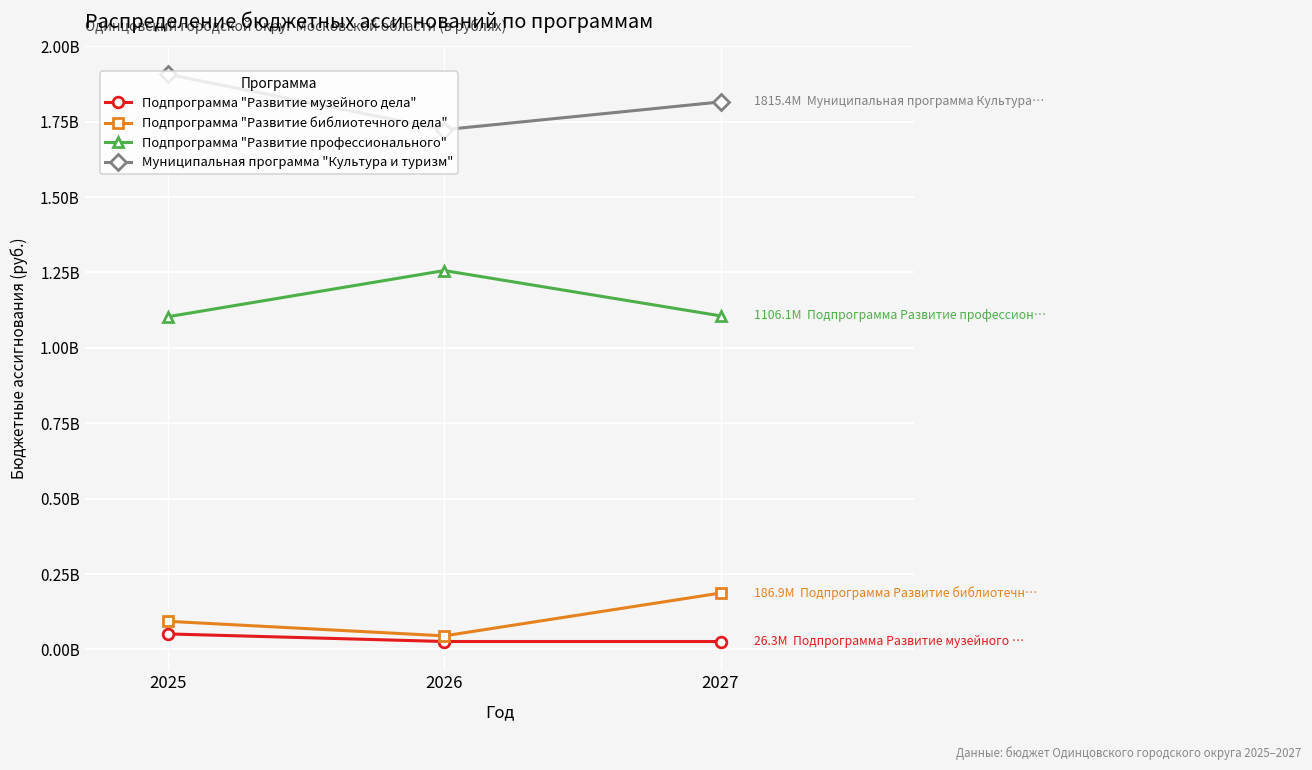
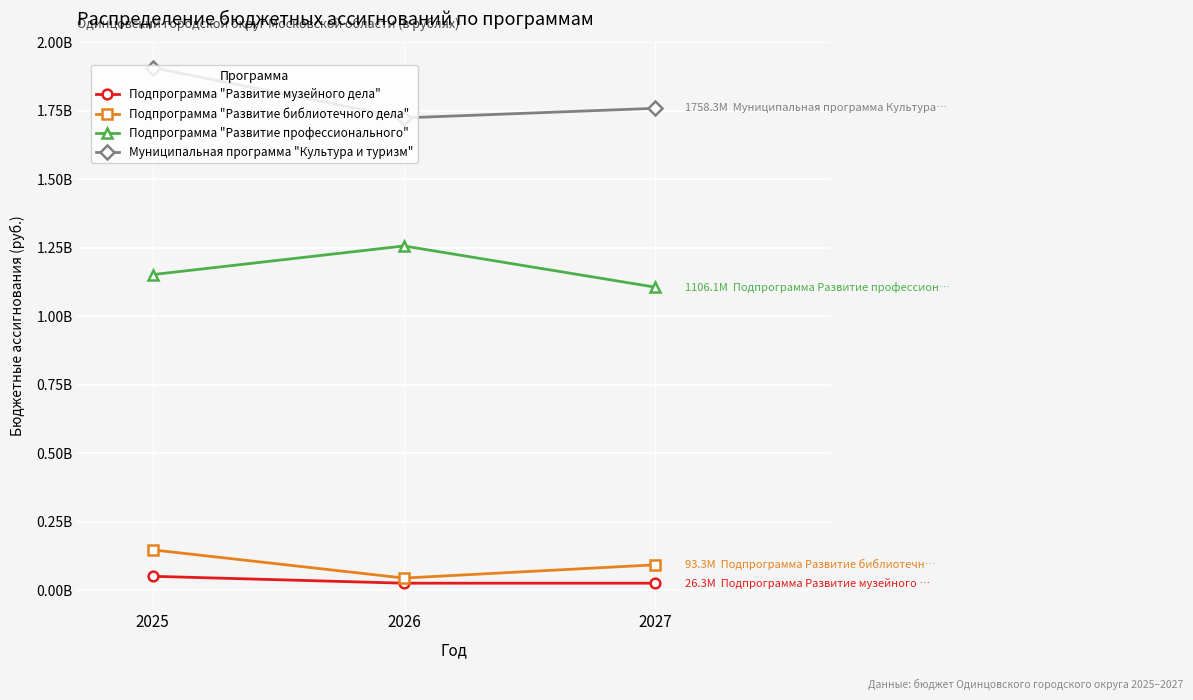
  {
    "Подпрограмма \"Развитие музейного дела\"": {
      "2025": "50000000",
      "2026": "30000000",
      "2027": "30000000"
    },
    "Подпрограмма \"Развитие библиотечного дела\"": {
-     "2025": "90000000",
-     "2027": "186.9M"
+     "2025": "150000000",
+     "2027": "93.3M"
    },
    "Подпрограмма \"Развитие профессионального\"": {
-     "2025": "1100000000",
+     "2025": "1150000000",
      "2026": "1260000000",
      "2027": "1110000000"
    },
    "Муниципальная программа \"Культура и туризм\"": {
-     "2027": "1815.4M"
+     "2027": "1758.3M"
    }
  }
